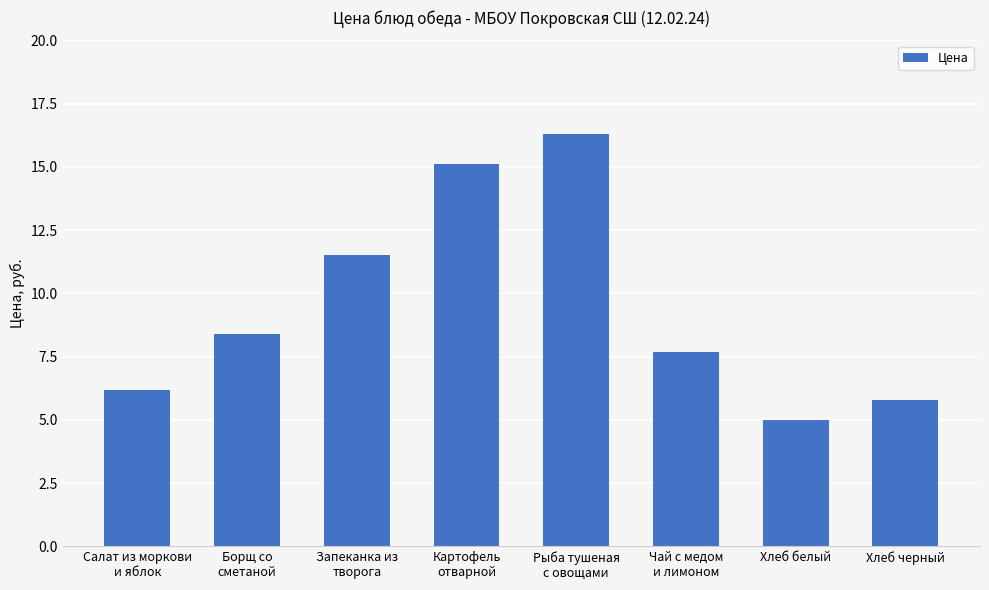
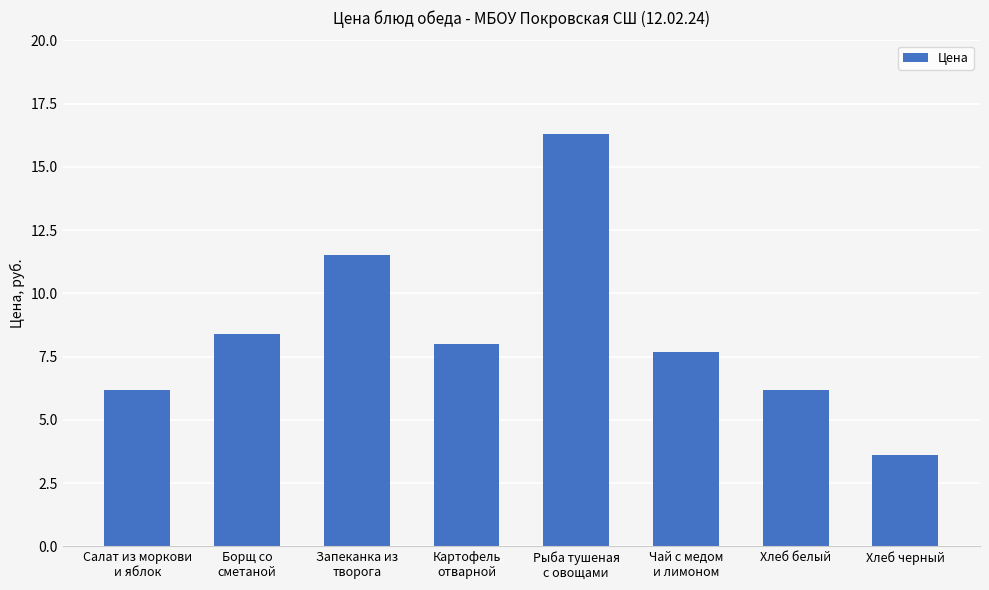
  {
    "Салат из моркови и яблок": 6.2,
    "Борщ со сметаной": 8.4,
    "Запеканка из творога": 11.5,
-   "Картофель отварной": 15.1,
+   "Картофель отварной": 8.0,
    "Рыба тушеная с овощами": 16.3,
    "Чай с медом и лимоном": 7.7,
-   "Хлеб белый": 5.0,
-   "Хлеб черный": 5.8
+   "Хлеб белый": 6.2,
+   "Хлеб черный": 3.6
  }
